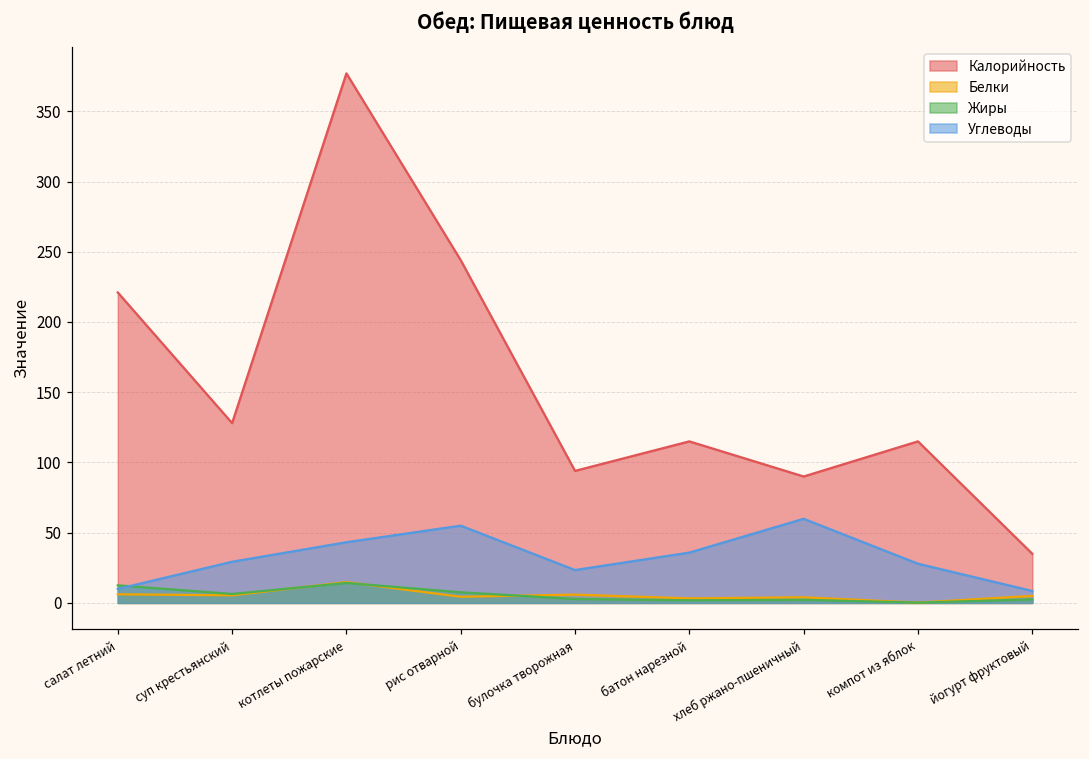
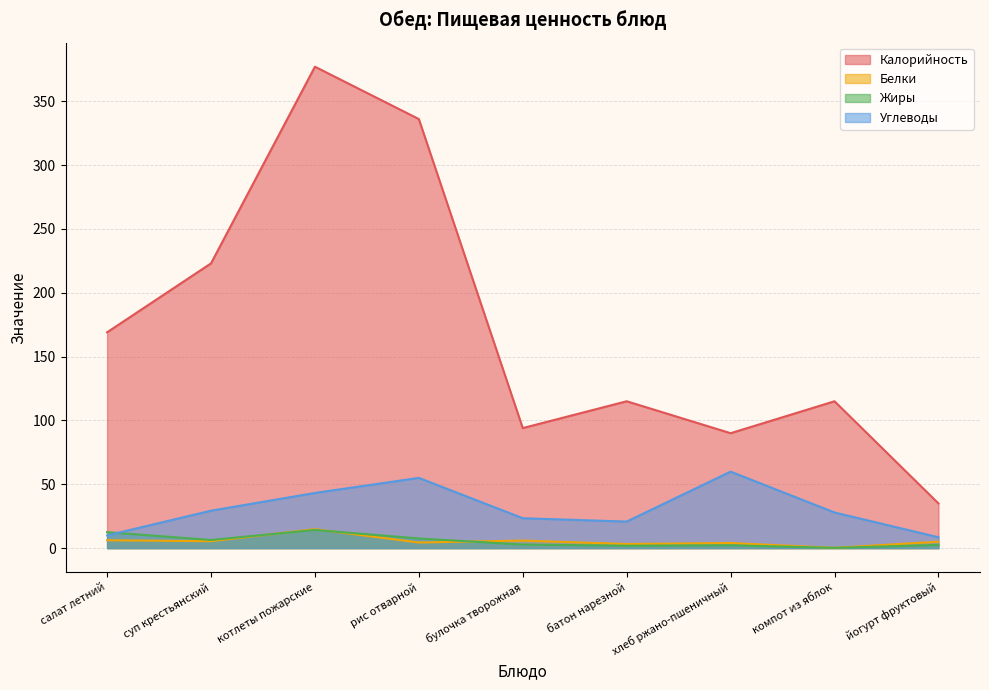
  {
    "Калорийность": {
-     "салат летний": 221,
-     "суп крестьянский": 128,
+     "салат летний": 169,
+     "суп крестьянский": 223,
      "котлеты пожарские": 377,
-     "рис отварной": 244,
+     "рис отварной": 336,
      "булочка творожная": 94,
      "батон нарезной": 115,
      "хлеб ржано-пшеничный": 90,
      "компот из яблок": 115,
      "йогурт фруктовый": 35
    },
    "Белки": {
      "салат летний": 6,
      "рис отварной": 4,
      "булочка творожная": 6,
      "йогурт фруктовый": 5
    },
    "Жиры": {
      "салат летний": 13,
      "рис отварной": 8,
      "булочка творожная": 3,
      "йогурт фруктовый": 3
    },
    "Углеводы": {
      "салат летний": 10,
      "суп крестьянский": 29,
      "котлеты пожарские": 43,
      "рис отварной": 55,
      "булочка творожная": 23,
-     "батон нарезной": 36,
+     "батон нарезной": 21,
      "хлеб ржано-пшеничный": 60,
      "компот из яблок": 28,
      "йогурт фруктовый": 9
    }
  }
